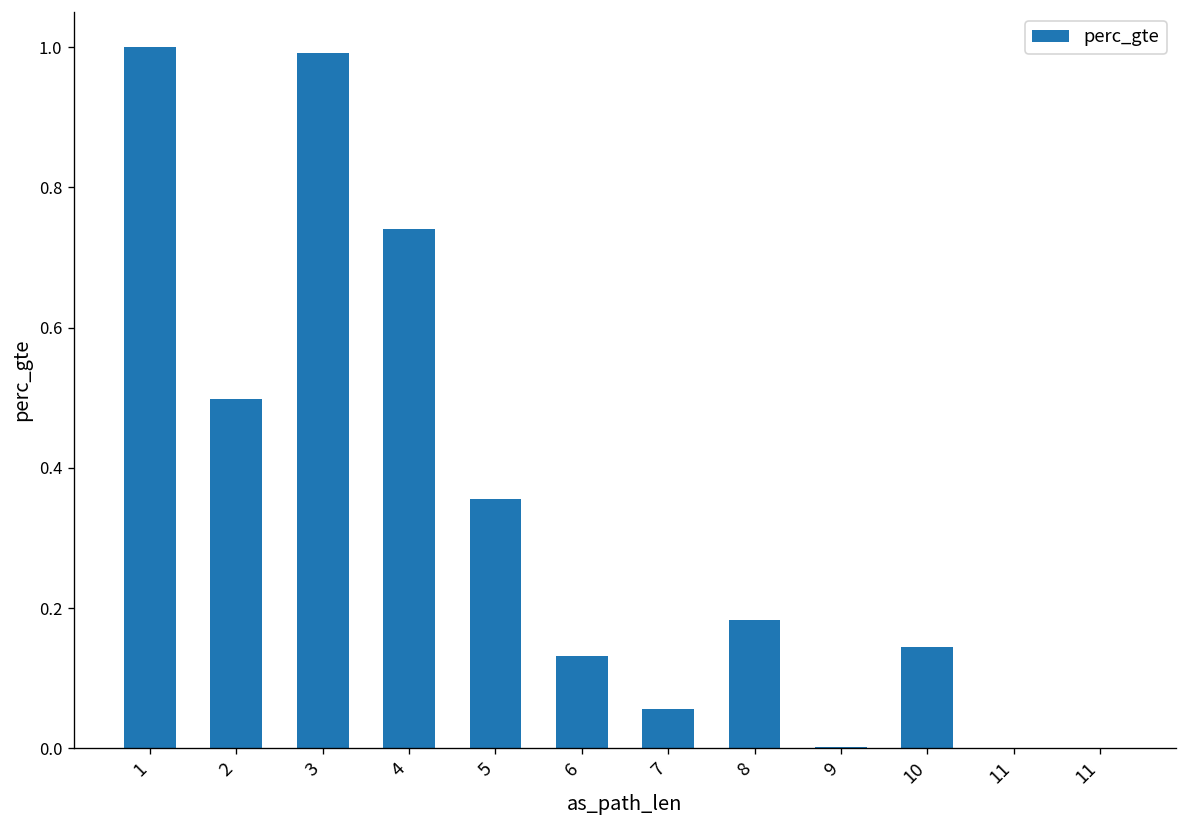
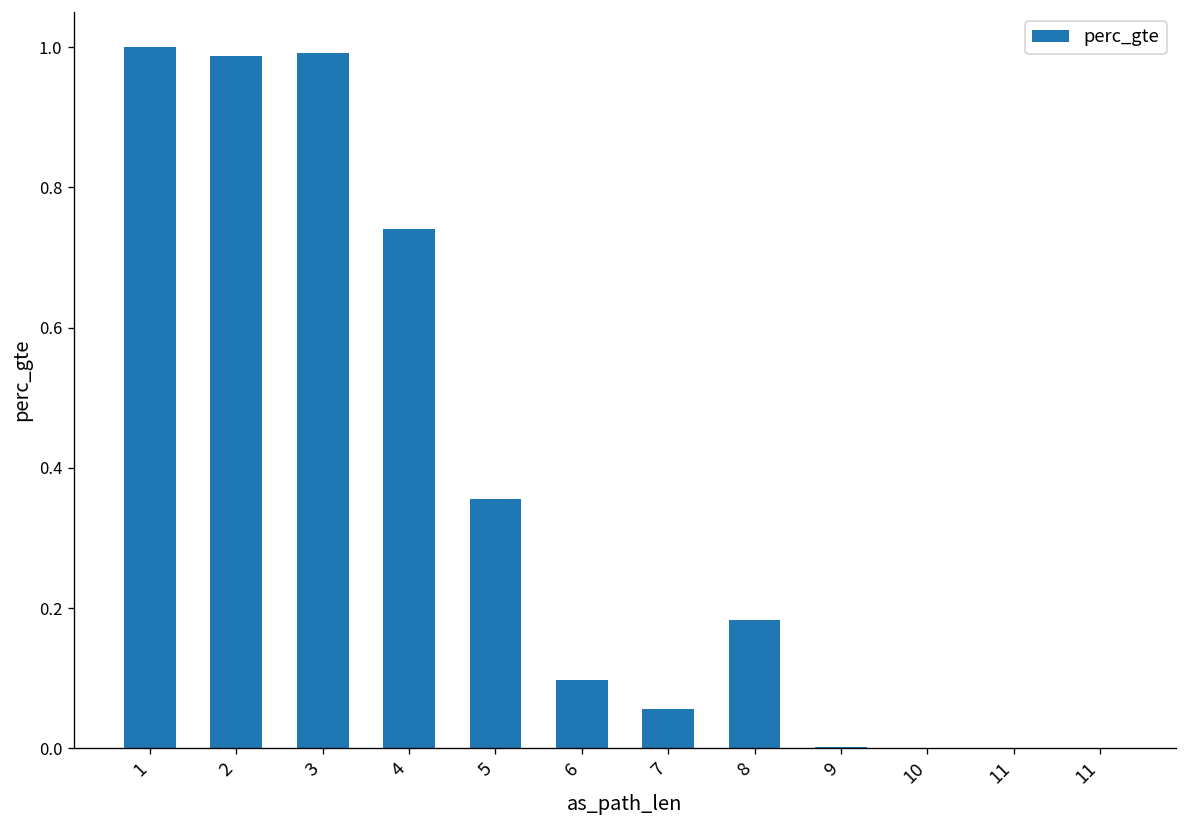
  {
    "1": 1.00,
-   "2": 0.50,
+   "2": 0.99,
    "3": 0.99,
    "4": 0.74,
    "5": 0.36,
-   "6": 0.13,
+   "6": 0.10,
    "7": 0.06,
    "8": 0.18,
-   "10": 0.14
+   "10": 0.00
  }
